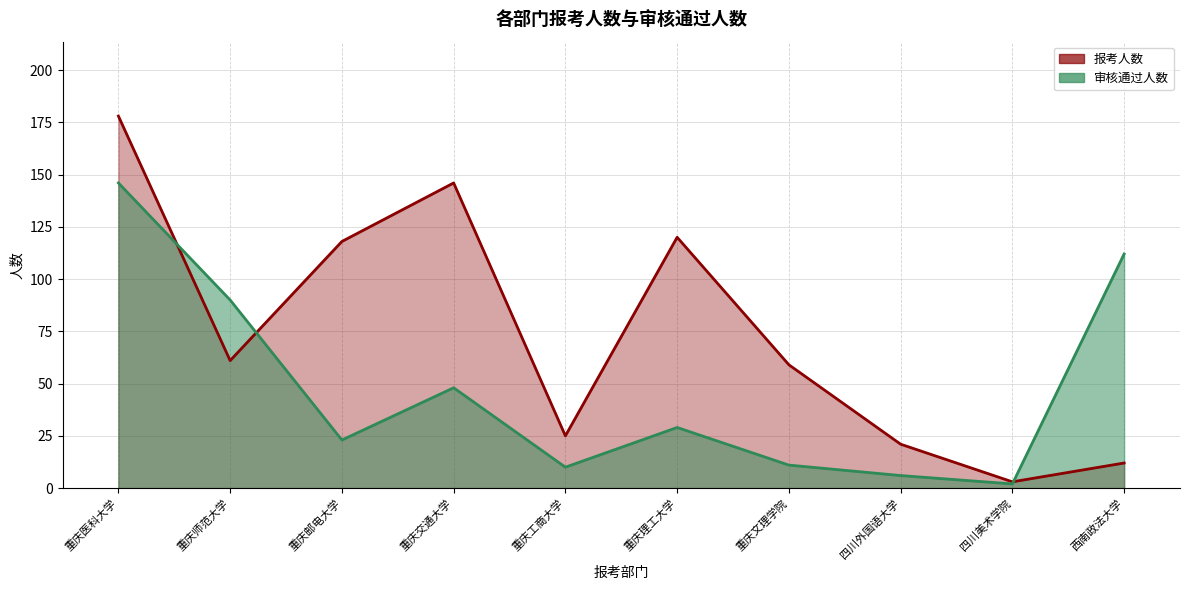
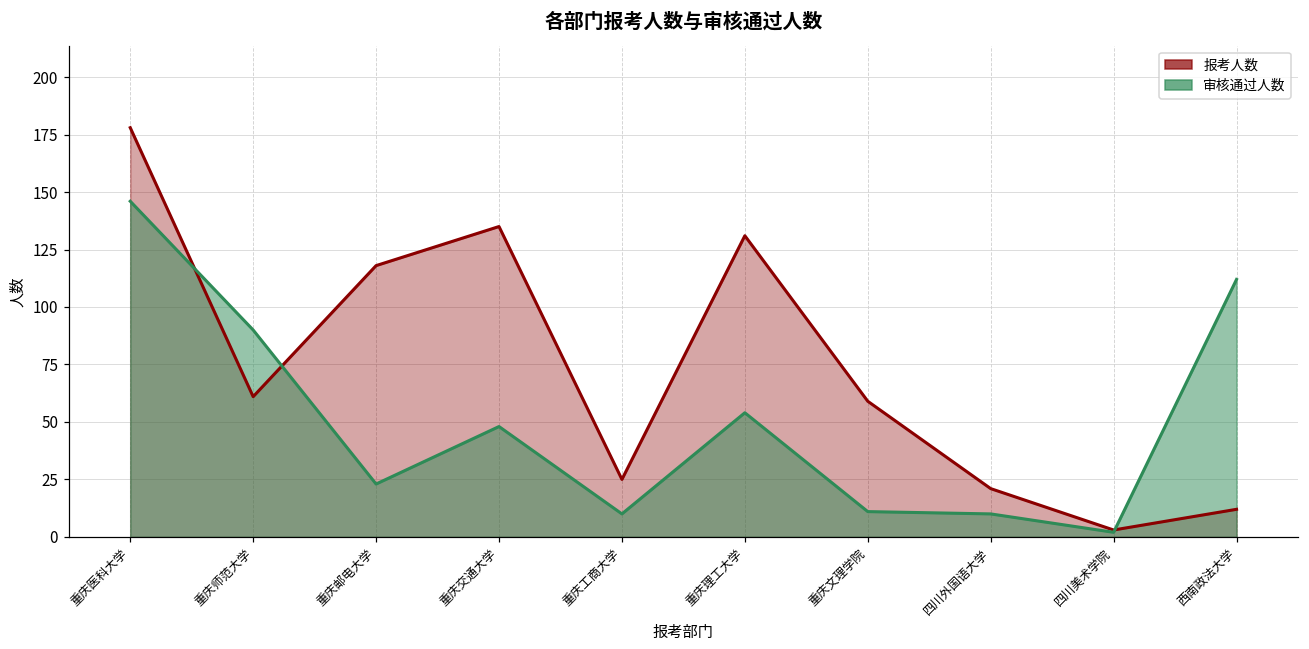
  {
    "报考人数": {
      "重庆医科大学": 178,
      "重庆师范大学": 61,
      "重庆邮电大学": 118,
-     "重庆交通大学": 146,
+     "重庆交通大学": 135,
      "重庆工商大学": 25,
-     "重庆理工大学": 120,
+     "重庆理工大学": 131,
      "重庆文理学院": 59,
      "四川外国语大学": 21,
      "西南政法大学": 12
    },
    "审核通过人数": {
      "重庆医科大学": 146,
      "重庆师范大学": 90,
      "重庆邮电大学": 23,
      "重庆交通大学": 48,
      "重庆工商大学": 10,
-     "重庆理工大学": 29,
+     "重庆理工大学": 54,
      "重庆文理学院": 11,
-     "四川外国语大学": 6,
+     "四川外国语大学": 10,
      "西南政法大学": 112
    }
  }
